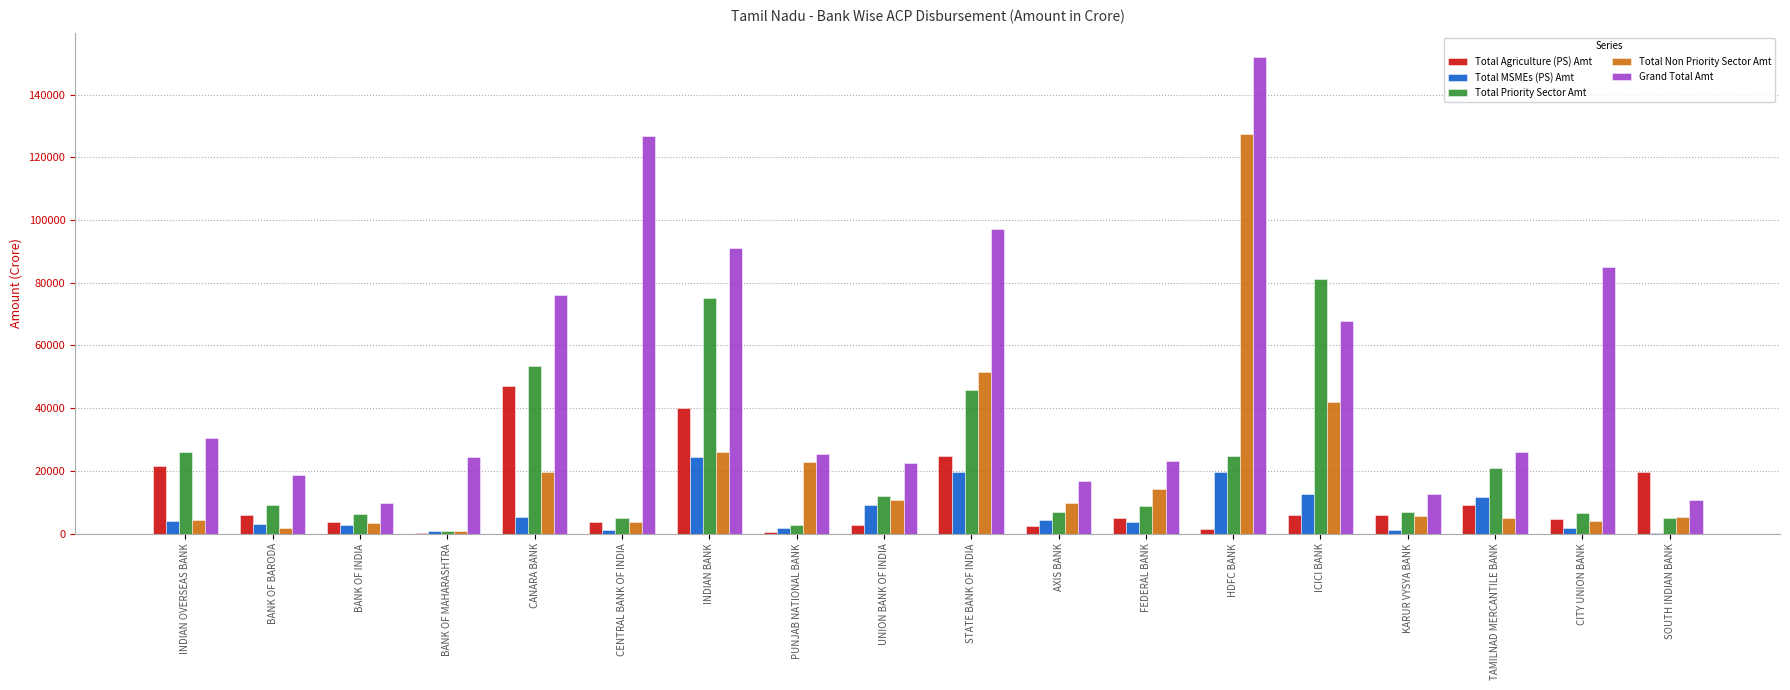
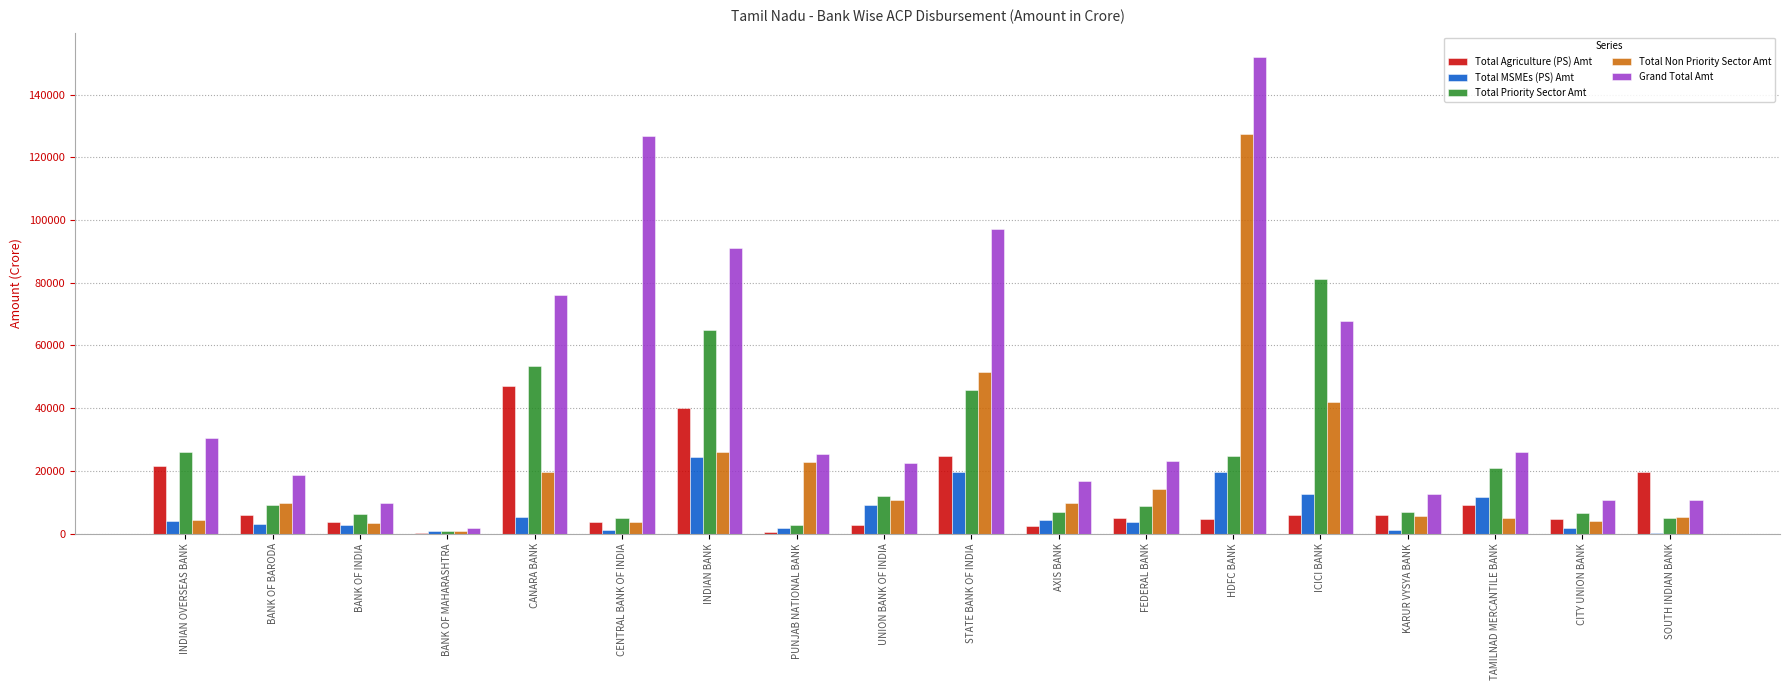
  {
    "Total Agriculture (PS) Amt": {
      "INDIAN OVERSEAS BANK": 22000,
      "BANK OF BARODA": 6000,
      "BANK OF INDIA": 4000,
      "CANARA BANK": 47000,
      "CENTRAL BANK OF INDIA": 4000,
      "INDIAN BANK": 40000,
      "UNION BANK OF INDIA": 3000,
      "STATE BANK OF INDIA": 25000,
      "AXIS BANK": 2000,
      "FEDERAL BANK": 5000,
-     "HDFC BANK": 2000,
+     "HDFC BANK": 5000,
      "ICICI BANK": 6000,
      "KARUR VYSYA BANK": 6000,
      "TAMILNAD MERCANTILE BANK": 9000,
      "CITY UNION BANK": 5000,
      "SOUTH INDIAN BANK": 20000
    },
    "Total MSMEs (PS) Amt": {
      "INDIAN OVERSEAS BANK": 4000,
      "BANK OF BARODA": 3000,
      "BANK OF INDIA": 3000,
      "CANARA BANK": 5000,
      "CENTRAL BANK OF INDIA": 1000,
      "INDIAN BANK": 24000,
      "PUNJAB NATIONAL BANK": 2000,
      "UNION BANK OF INDIA": 9000,
      "STATE BANK OF INDIA": 20000,
      "AXIS BANK": 4000,
      "FEDERAL BANK": 4000,
      "HDFC BANK": 20000,
      "ICICI BANK": 13000,
      "KARUR VYSYA BANK": 1000,
      "TAMILNAD MERCANTILE BANK": 12000,
      "CITY UNION BANK": 2000
    },
    "Total Priority Sector Amt": {
      "INDIAN OVERSEAS BANK": 26000,
      "BANK OF BARODA": 9000,
      "BANK OF INDIA": 6000,
      "BANK OF MAHARASHTRA": 1000,
      "CANARA BANK": 54000,
      "CENTRAL BANK OF INDIA": 5000,
-     "INDIAN BANK": 75000,
+     "INDIAN BANK": 65000,
      "PUNJAB NATIONAL BANK": 3000,
      "UNION BANK OF INDIA": 12000,
      "STATE BANK OF INDIA": 46000,
      "AXIS BANK": 7000,
      "FEDERAL BANK": 9000,
      "HDFC BANK": 25000,
      "ICICI BANK": 81000,
      "KARUR VYSYA BANK": 7000,
      "TAMILNAD MERCANTILE BANK": 21000,
      "CITY UNION BANK": 7000,
      "SOUTH INDIAN BANK": 5000
    },
    "Total Non Priority Sector Amt": {
      "INDIAN OVERSEAS BANK": 4000,
-     "BANK OF BARODA": 2000,
+     "BANK OF BARODA": 10000,
      "BANK OF INDIA": 3000,
      "BANK OF MAHARASHTRA": 1000,
      "CANARA BANK": 20000,
      "CENTRAL BANK OF INDIA": 4000,
      "INDIAN BANK": 26000,
      "PUNJAB NATIONAL BANK": 23000,
      "UNION BANK OF INDIA": 11000,
      "STATE BANK OF INDIA": 51000,
      "AXIS BANK": 10000,
      "FEDERAL BANK": 14000,
      "HDFC BANK": 127000,
      "ICICI BANK": 42000,
      "KARUR VYSYA BANK": 6000,
      "TAMILNAD MERCANTILE BANK": 5000,
      "CITY UNION BANK": 4000,
      "SOUTH INDIAN BANK": 5000
    },
    "Grand Total Amt": {
      "INDIAN OVERSEAS BANK": 30000,
      "BANK OF BARODA": 19000,
      "BANK OF INDIA": 10000,
-     "BANK OF MAHARASHTRA": 24000,
+     "BANK OF MAHARASHTRA": 2000,
      "CANARA BANK": 76000,
      "CENTRAL BANK OF INDIA": 127000,
      "INDIAN BANK": 91000,
      "PUNJAB NATIONAL BANK": 26000,
      "UNION BANK OF INDIA": 23000,
      "STATE BANK OF INDIA": 97000,
      "AXIS BANK": 17000,
      "FEDERAL BANK": 23000,
      "HDFC BANK": 152000,
      "ICICI BANK": 68000,
      "KARUR VYSYA BANK": 13000,
      "TAMILNAD MERCANTILE BANK": 26000,
-     "CITY UNION BANK": 85000,
+     "CITY UNION BANK": 11000,
      "SOUTH INDIAN BANK": 11000
    }
  }
